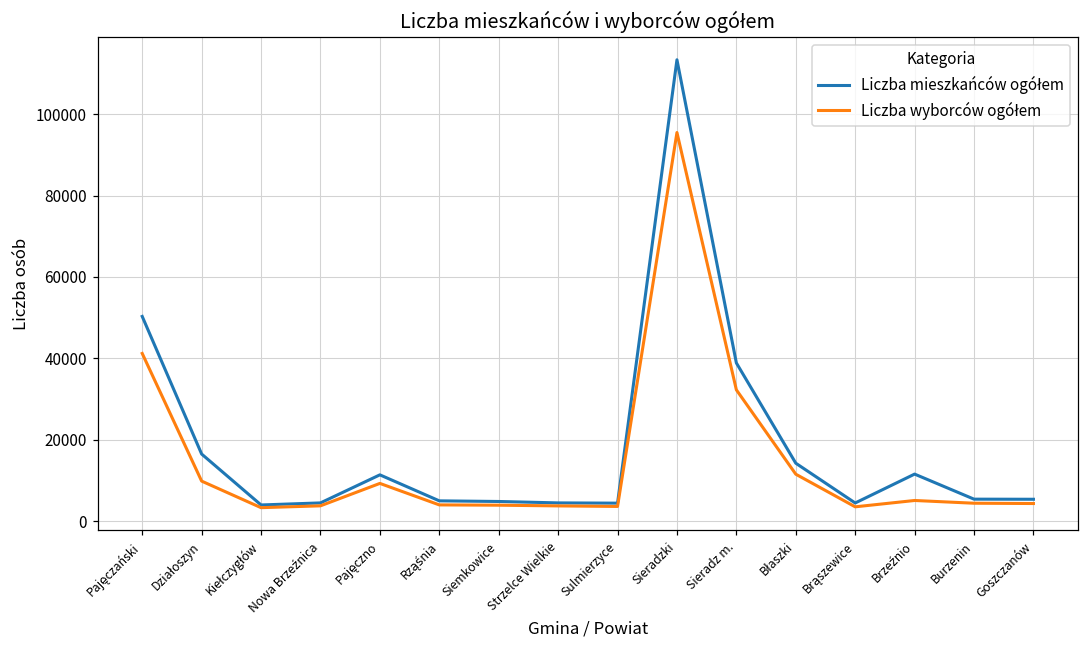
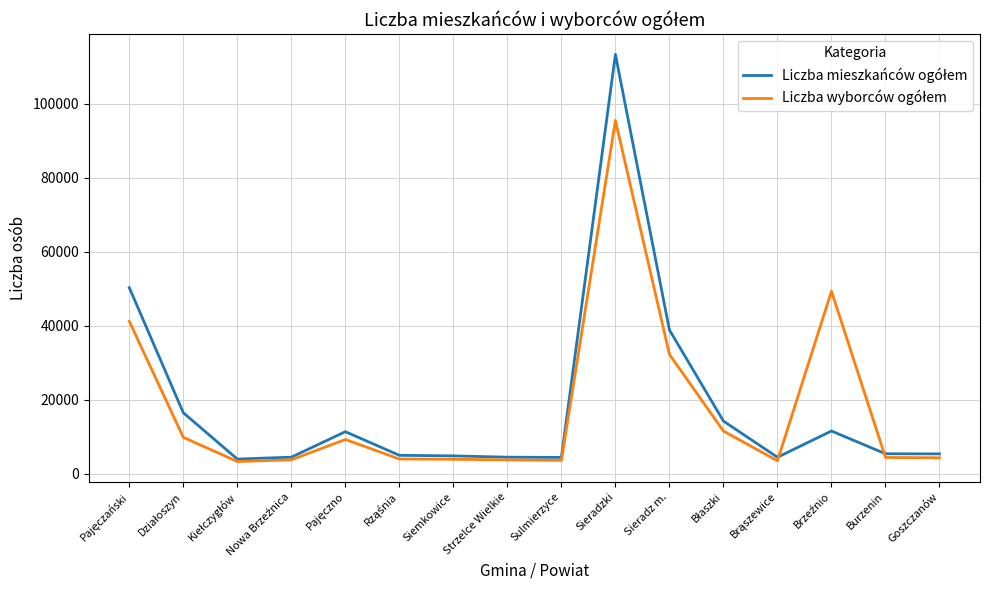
  {
    "Liczba mieszkańców ogółem": {
      "Pajęczański": 50000,
      "Działoszyn": 16000,
      "Nowa Brzeźnica": 4000,
      "Pajęczno": 11000,
      "Rząśnia": 5000,
      "Siemkowice": 5000,
      "Strzelce Wielkie": 4000,
      "Sulmierzyce": 4000,
      "Sieradzki": 113000,
      "Sieradz m.": 39000,
      "Błaszki": 14000,
      "Brąszewice": 4000,
      "Brzeźnio": 12000,
      "Burzenin": 5000,
      "Goszczanów": 5000
    },
    "Liczba wyborców ogółem": {
      "Pajęczański": 41000,
      "Działoszyn": 10000,
      "Nowa Brzeźnica": 4000,
      "Pajęczno": 9000,
      "Rząśnia": 4000,
      "Siemkowice": 4000,
      "Strzelce Wielkie": 4000,
      "Sulmierzyce": 4000,
      "Sieradzki": 95000,
      "Sieradz m.": 32000,
      "Błaszki": 12000,
      "Brąszewice": 3000,
-     "Brzeźnio": 5000,
+     "Brzeźnio": 49000,
      "Burzenin": 4000,
      "Goszczanów": 4000
    }
  }
